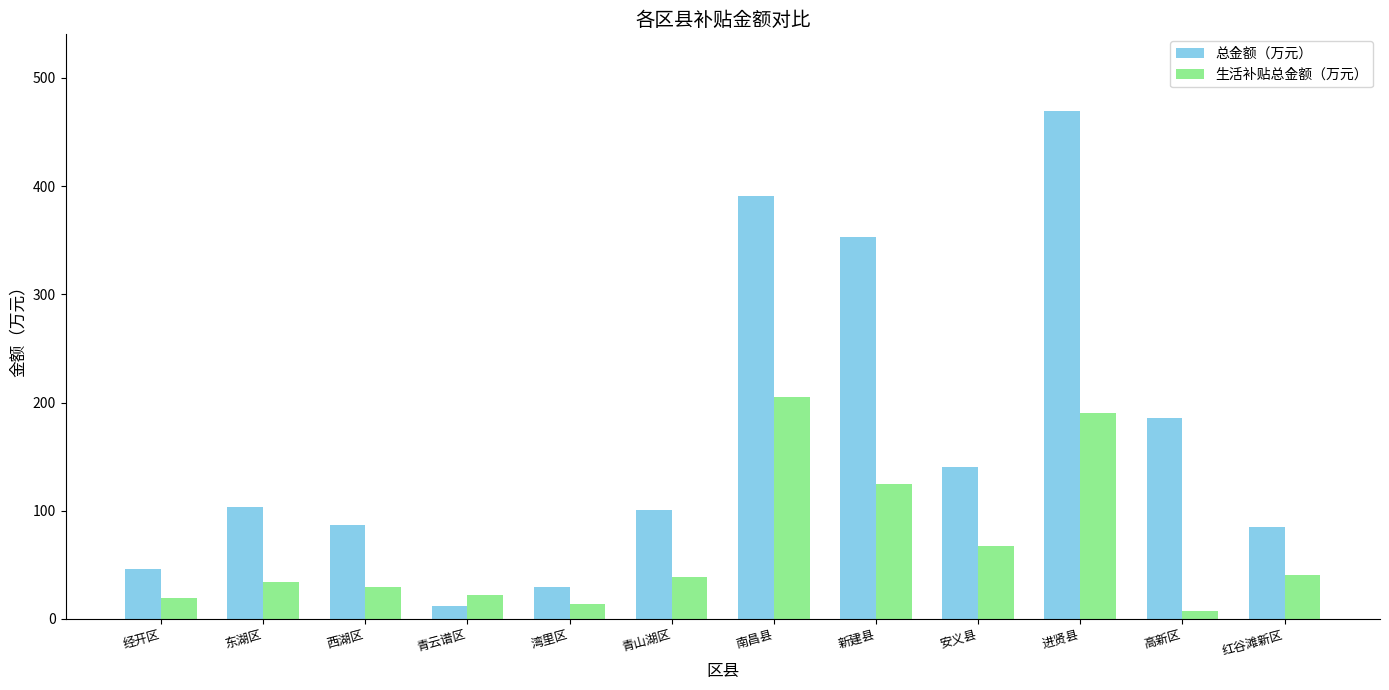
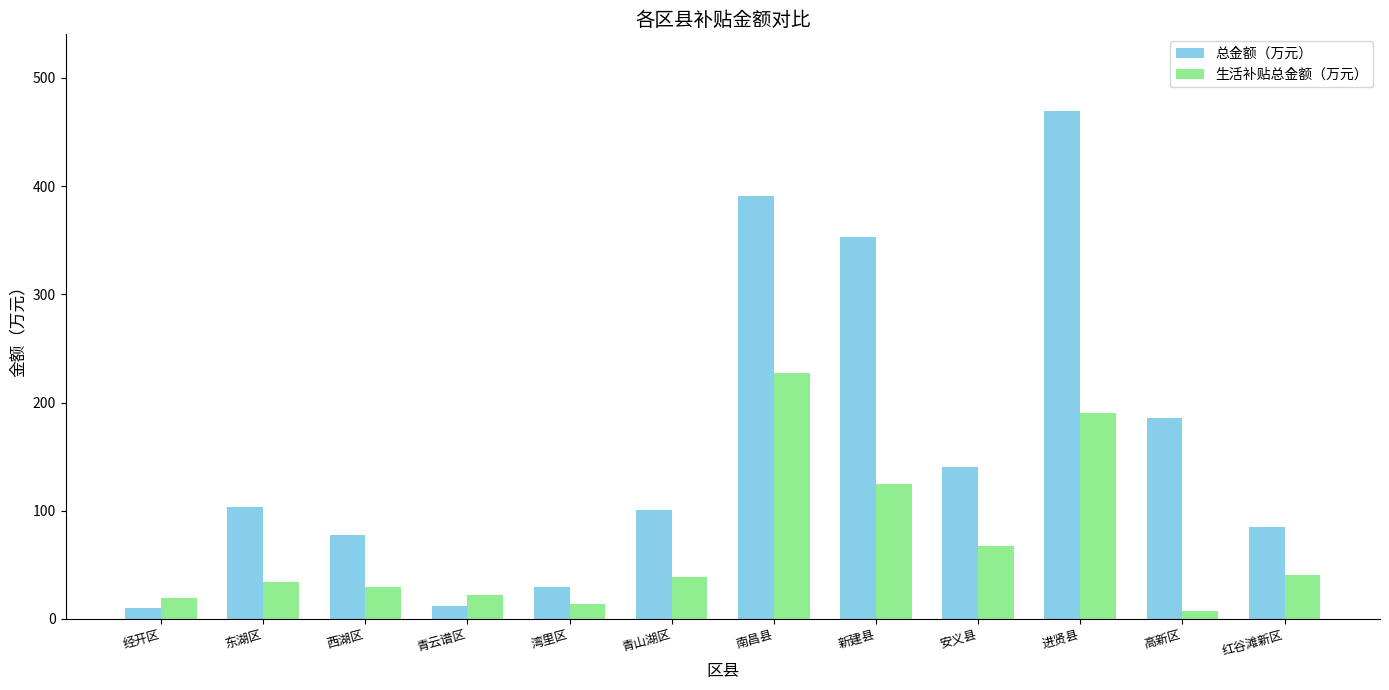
  {
    "总金额（万元）": {
-     "经开区": 46,
+     "经开区": 10,
      "东湖区": 104,
-     "西湖区": 87,
+     "西湖区": 78,
      "青云谱区": 12,
      "湾里区": 30,
      "青山湖区": 101,
      "南昌县": 390,
      "新建县": 353,
      "安义县": 140,
      "进贤县": 470,
      "高新区": 186,
      "红谷滩新区": 85
    },
    "生活补贴总金额（万元）": {
      "经开区": 19,
      "东湖区": 34,
      "西湖区": 29,
      "青云谱区": 22,
      "湾里区": 13,
      "青山湖区": 39,
-     "南昌县": 205,
+     "南昌县": 227,
      "新建县": 125,
      "安义县": 67,
      "进贤县": 190,
      "高新区": 8,
      "红谷滩新区": 41
    }
  }
